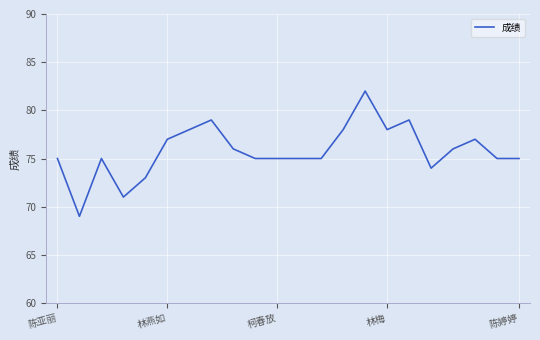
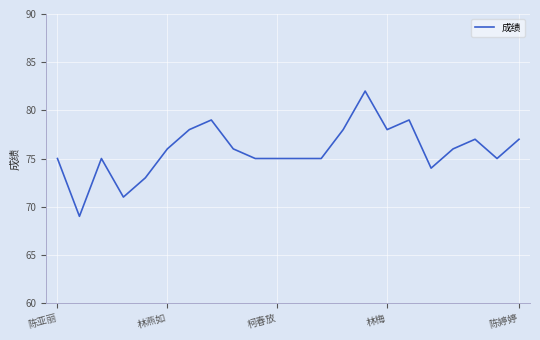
  {
    "陈亚丽": 75,
-   "林燕如": 77,
+   "林燕如": 76,
    "柯春放": 75,
    "林梅": 78,
-   "陈婷婷": 75
+   "陈婷婷": 77
  }
